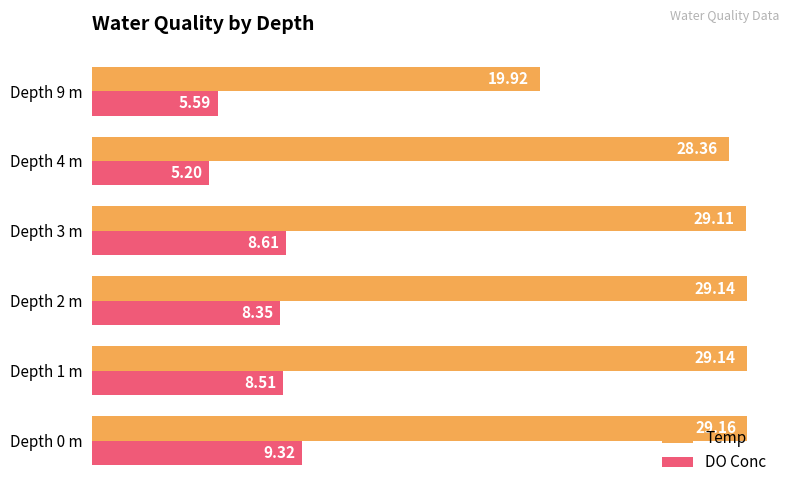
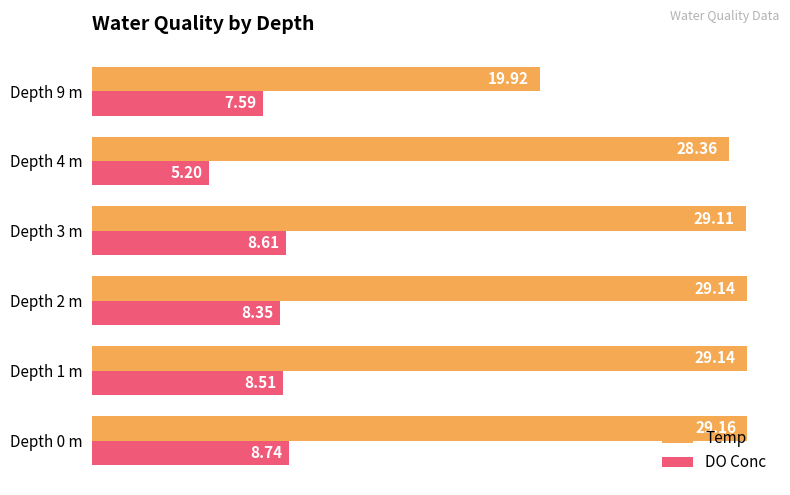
  {
    "Temp": {
      "Depth 9 m": 19.92,
      "Depth 4 m": 28.36,
      "Depth 3 m": 29.11,
      "Depth 2 m": 29.14,
      "Depth 1 m": 29.14,
      "Depth 0 m": 29.16
    },
    "DO Conc": {
-     "Depth 9 m": 5.59,
+     "Depth 9 m": 7.59,
      "Depth 4 m": 5.20,
      "Depth 3 m": 8.61,
      "Depth 2 m": 8.35,
      "Depth 1 m": 8.51,
-     "Depth 0 m": 9.32
+     "Depth 0 m": 8.74
    }
  }
